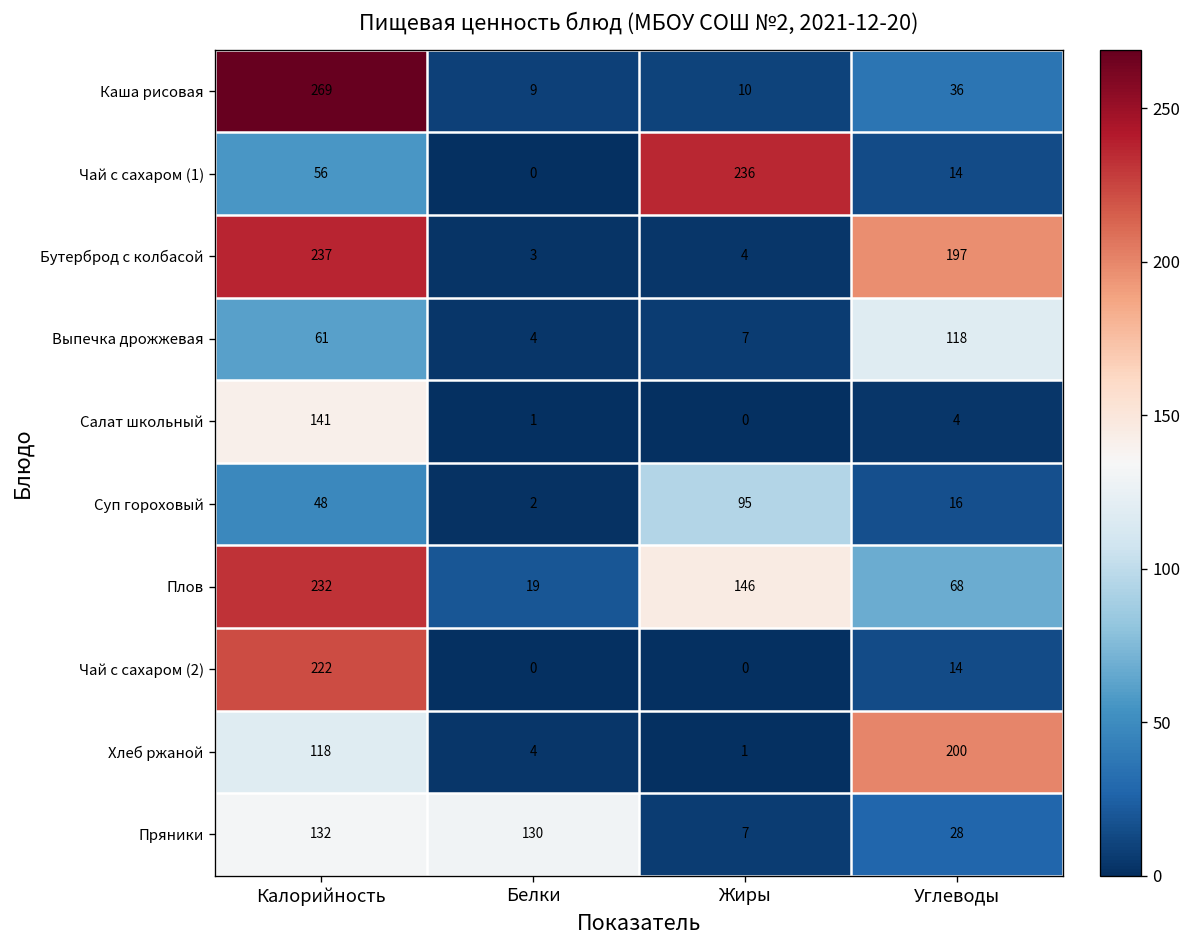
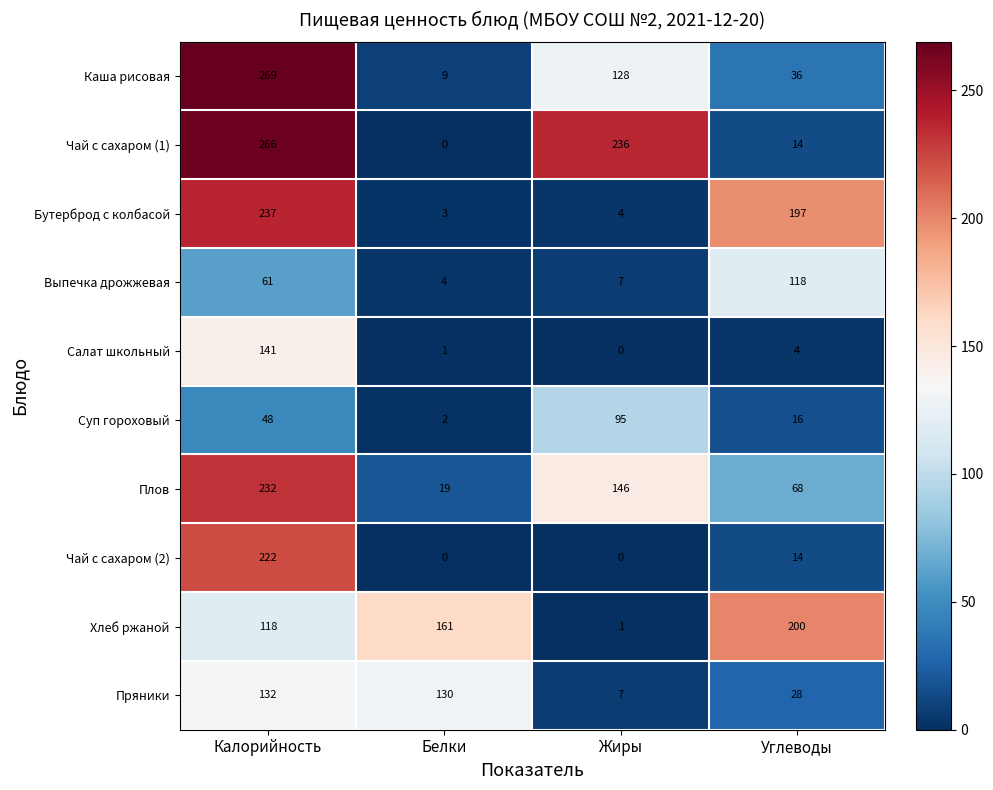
  {
    "Каша рисовая": {
      "Калорийность": 269,
      "Белки": 9,
-     "Жиры": 10,
+     "Жиры": 128,
      "Углеводы": 36
    },
    "Чай с сахаром (1)": {
-     "Калорийность": 56,
+     "Калорийность": 266,
      "Белки": 0,
      "Жиры": 236,
      "Углеводы": 14
    },
    "Бутерброд с колбасой": {
      "Калорийность": 237,
      "Белки": 3,
      "Жиры": 4,
      "Углеводы": 197
    },
    "Выпечка дрожжевая": {
      "Калорийность": 61,
      "Белки": 4,
      "Жиры": 7,
      "Углеводы": 118
    },
    "Салат школьный": {
      "Калорийность": 141,
      "Белки": 1,
      "Жиры": 0,
      "Углеводы": 4
    },
    "Суп гороховый": {
      "Калорийность": 48,
      "Белки": 2,
      "Жиры": 95,
      "Углеводы": 16
    },
    "Плов": {
      "Калорийность": 232,
      "Белки": 19,
      "Жиры": 146,
      "Углеводы": 68
    },
    "Чай с сахаром (2)": {
      "Калорийность": 222,
      "Белки": 0,
      "Жиры": 0,
      "Углеводы": 14
    },
    "Хлеб ржаной": {
      "Калорийность": 118,
-     "Белки": 4,
+     "Белки": 161,
      "Жиры": 1,
      "Углеводы": 200
    },
    "Пряники": {
      "Калорийность": 132,
      "Белки": 130,
      "Жиры": 7,
      "Углеводы": 28
    }
  }
